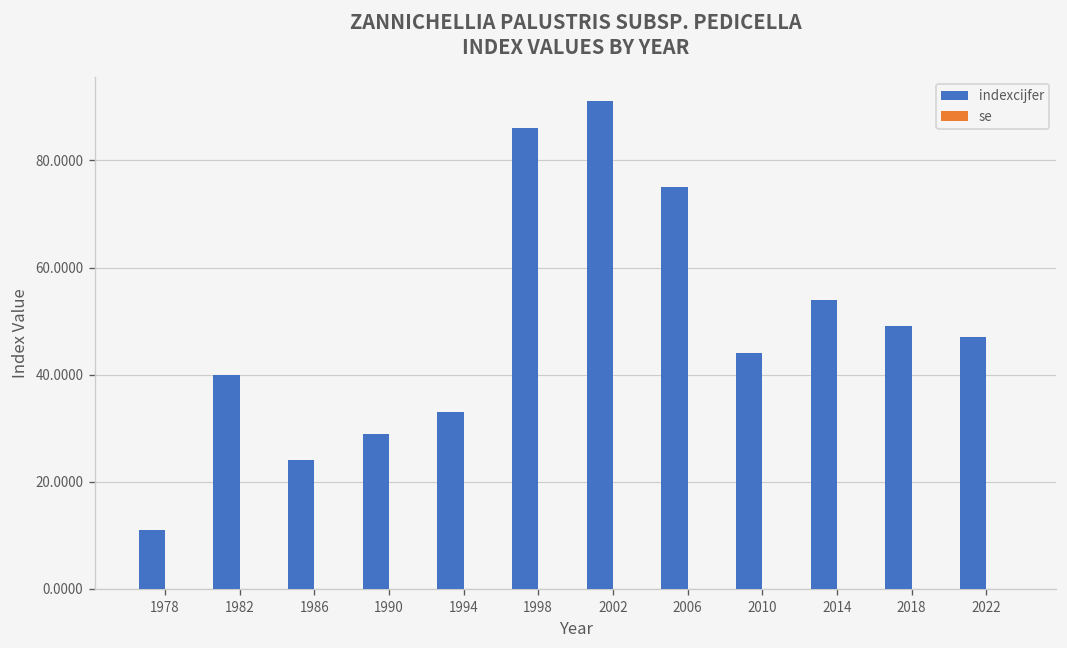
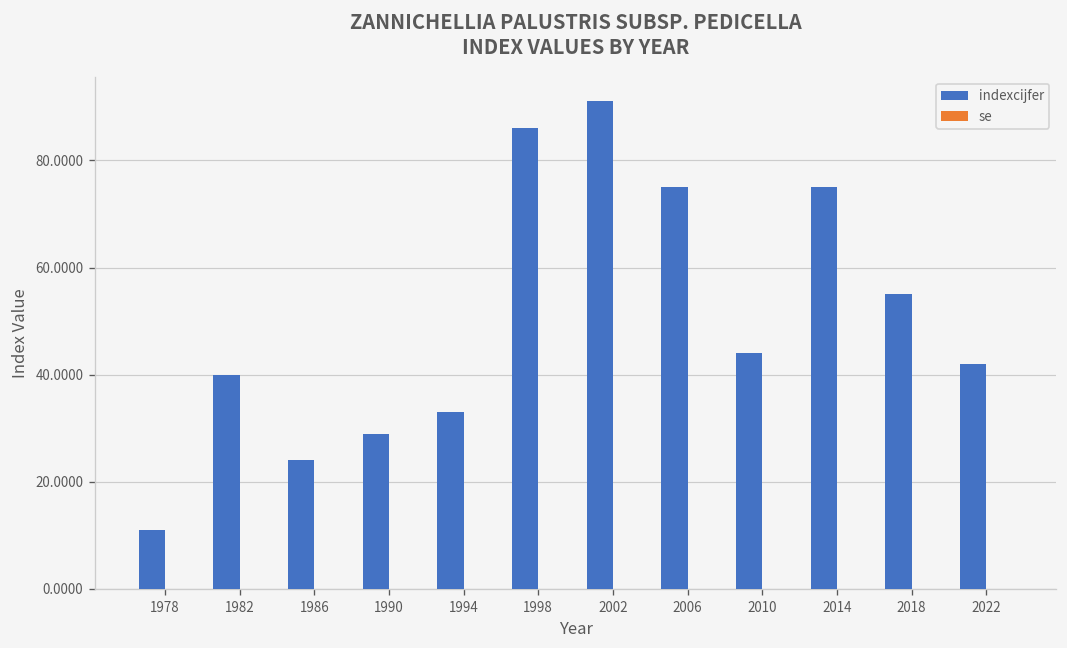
  {
    "indexcijfer": {
      "1978": 11,
      "1982": 40,
      "1986": 24,
      "1990": 29,
      "1994": 33,
      "1998": 86,
      "2002": 91,
      "2006": 75,
      "2010": 44,
-     "2014": 54,
-     "2018": 49,
-     "2022": 47
+     "2014": 75,
+     "2018": 55,
+     "2022": 42
    },
    "se": {
      "1978": 0,
      "1982": 0,
      "1986": 0,
      "1990": 0,
      "1994": 0,
      "1998": 0,
      "2002": 0,
      "2006": 0,
      "2010": 0,
      "2014": 0,
      "2018": 0,
      "2022": 0
    }
  }
